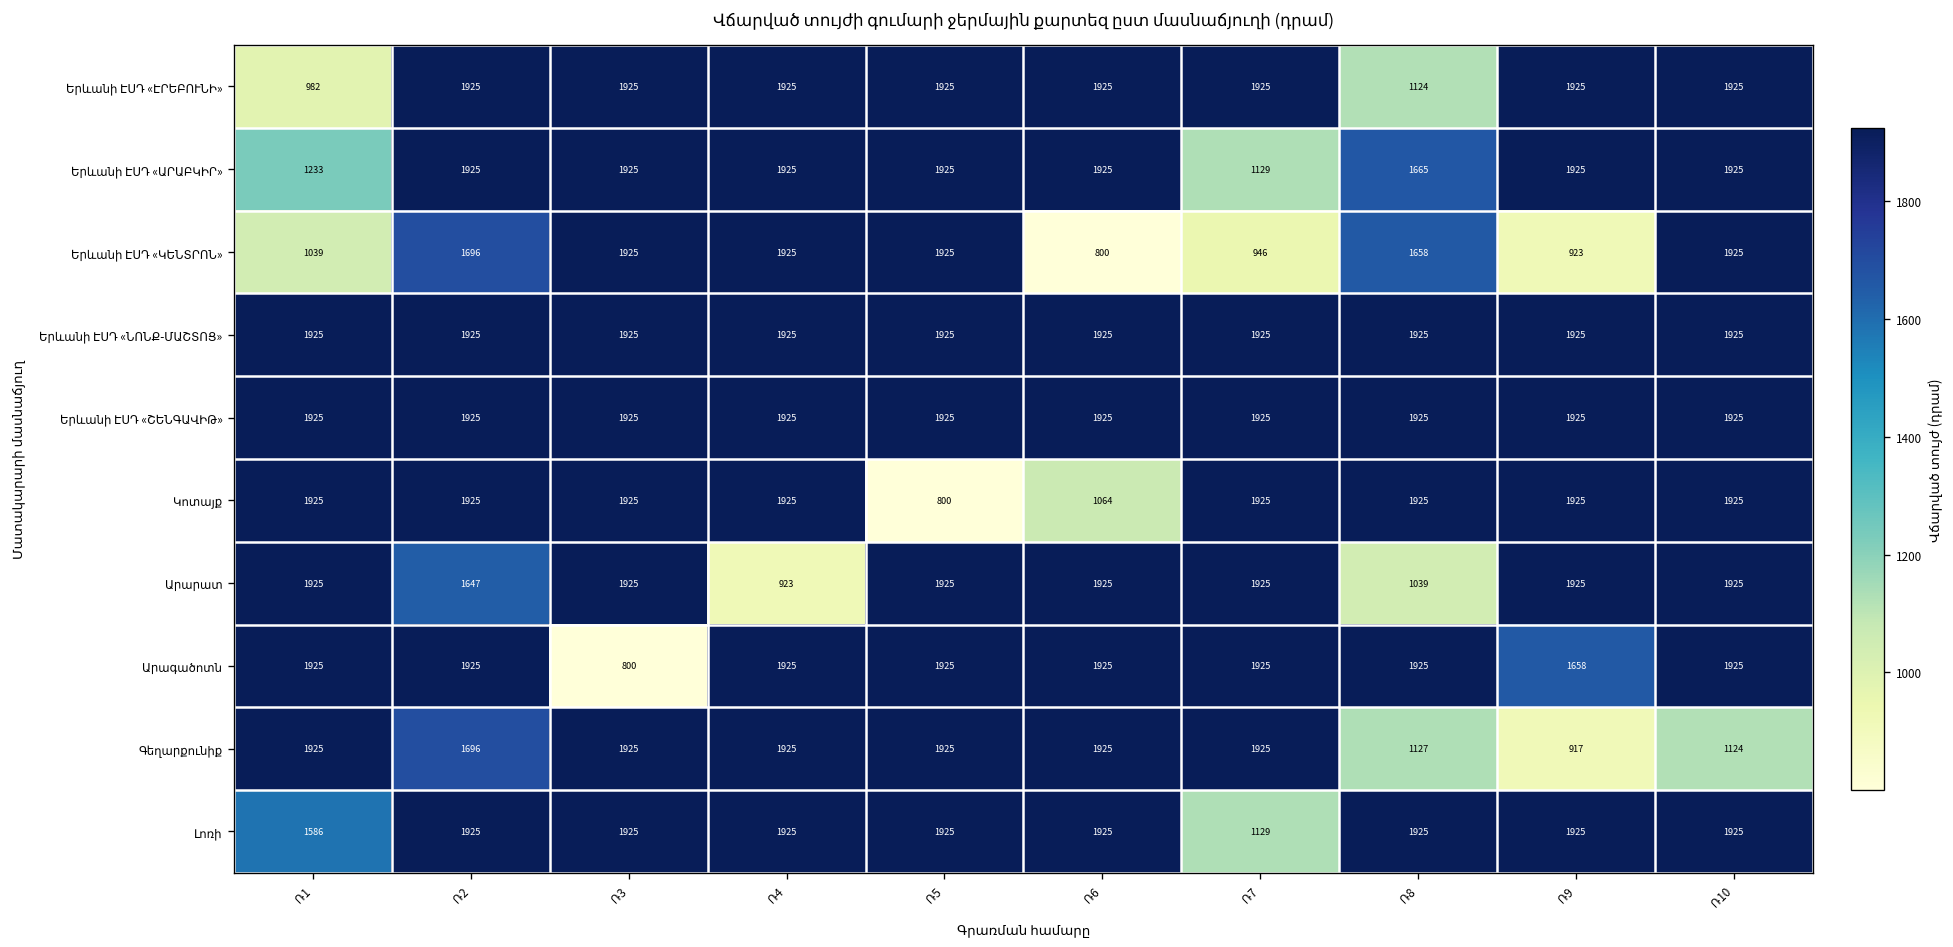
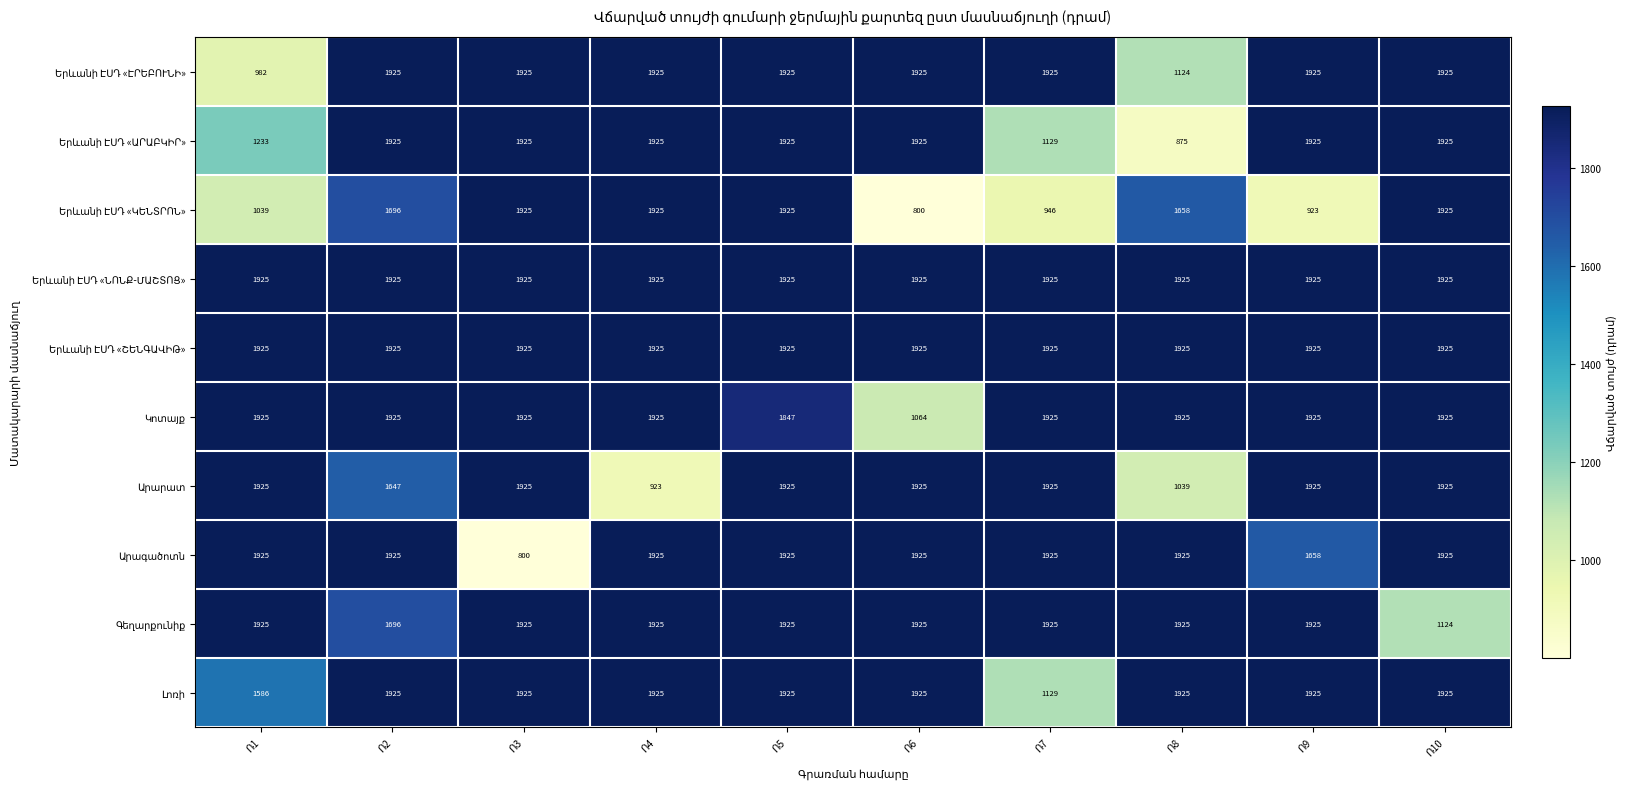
  {
    "Երևանի ԷՍԴ «ԷՐԵԲՈՒՆԻ»": {
      "Ռ1": 982,
      "Ռ2": 1925,
      "Ռ3": 1925,
      "Ռ4": 1925,
      "Ռ5": 1925,
      "Ռ6": 1925,
      "Ռ7": 1925,
      "Ռ8": 1124,
      "Ռ9": 1925,
      "Ռ10": 1925
    },
    "Երևանի ԷՍԴ «ԱՐԱԲԿԻՐ»": {
      "Ռ1": 1233,
      "Ռ2": 1925,
      "Ռ3": 1925,
      "Ռ4": 1925,
      "Ռ5": 1925,
      "Ռ6": 1925,
      "Ռ7": 1129,
-     "Ռ8": 1665,
+     "Ռ8": 875,
      "Ռ9": 1925,
      "Ռ10": 1925
    },
    "Երևանի ԷՍԴ «ԿԵՆՏՐՈՆ»": {
      "Ռ1": 1039,
      "Ռ2": 1696,
      "Ռ3": 1925,
      "Ռ4": 1925,
      "Ռ5": 1925,
      "Ռ6": 800,
      "Ռ7": 946,
      "Ռ8": 1658,
      "Ռ9": 923,
      "Ռ10": 1925
    },
    "Երևանի ԷՍԴ «ՆՈՆՔ-ՄԱՇՏՈՑ»": {
      "Ռ1": 1925,
      "Ռ2": 1925,
      "Ռ3": 1925,
      "Ռ4": 1925,
      "Ռ5": 1925,
      "Ռ6": 1925,
      "Ռ7": 1925,
      "Ռ8": 1925,
      "Ռ9": 1925,
      "Ռ10": 1925
    },
    "Երևանի ԷՍԴ «ՇԵՆԳԱՎԻԹ»": {
      "Ռ1": 1925,
      "Ռ2": 1925,
      "Ռ3": 1925,
      "Ռ4": 1925,
      "Ռ5": 1925,
      "Ռ6": 1925,
      "Ռ7": 1925,
      "Ռ8": 1925,
      "Ռ9": 1925,
      "Ռ10": 1925
    },
    "Կոտայք": {
      "Ռ1": 1925,
      "Ռ2": 1925,
      "Ռ3": 1925,
      "Ռ4": 1925,
-     "Ռ5": 800,
+     "Ռ5": 1847,
      "Ռ6": 1064,
      "Ռ7": 1925,
      "Ռ8": 1925,
      "Ռ9": 1925,
      "Ռ10": 1925
    },
    "Արարատ": {
      "Ռ1": 1925,
      "Ռ2": 1647,
      "Ռ3": 1925,
      "Ռ4": 923,
      "Ռ5": 1925,
      "Ռ6": 1925,
      "Ռ7": 1925,
      "Ռ8": 1039,
      "Ռ9": 1925,
      "Ռ10": 1925
    },
    "Արագածոտն": {
      "Ռ1": 1925,
      "Ռ2": 1925,
      "Ռ3": 800,
      "Ռ4": 1925,
      "Ռ5": 1925,
      "Ռ6": 1925,
      "Ռ7": 1925,
      "Ռ8": 1925,
      "Ռ9": 1658,
      "Ռ10": 1925
    },
    "Գեղարքունիք": {
      "Ռ1": 1925,
      "Ռ2": 1696,
      "Ռ3": 1925,
      "Ռ4": 1925,
      "Ռ5": 1925,
      "Ռ6": 1925,
      "Ռ7": 1925,
-     "Ռ8": 1127,
-     "Ռ9": 917,
+     "Ռ8": 1925,
+     "Ռ9": 1925,
      "Ռ10": 1124
    },
    "Լոռի": {
      "Ռ1": 1586,
      "Ռ2": 1925,
      "Ռ3": 1925,
      "Ռ4": 1925,
      "Ռ5": 1925,
      "Ռ6": 1925,
      "Ռ7": 1129,
      "Ռ8": 1925,
      "Ռ9": 1925,
      "Ռ10": 1925
    }
  }
